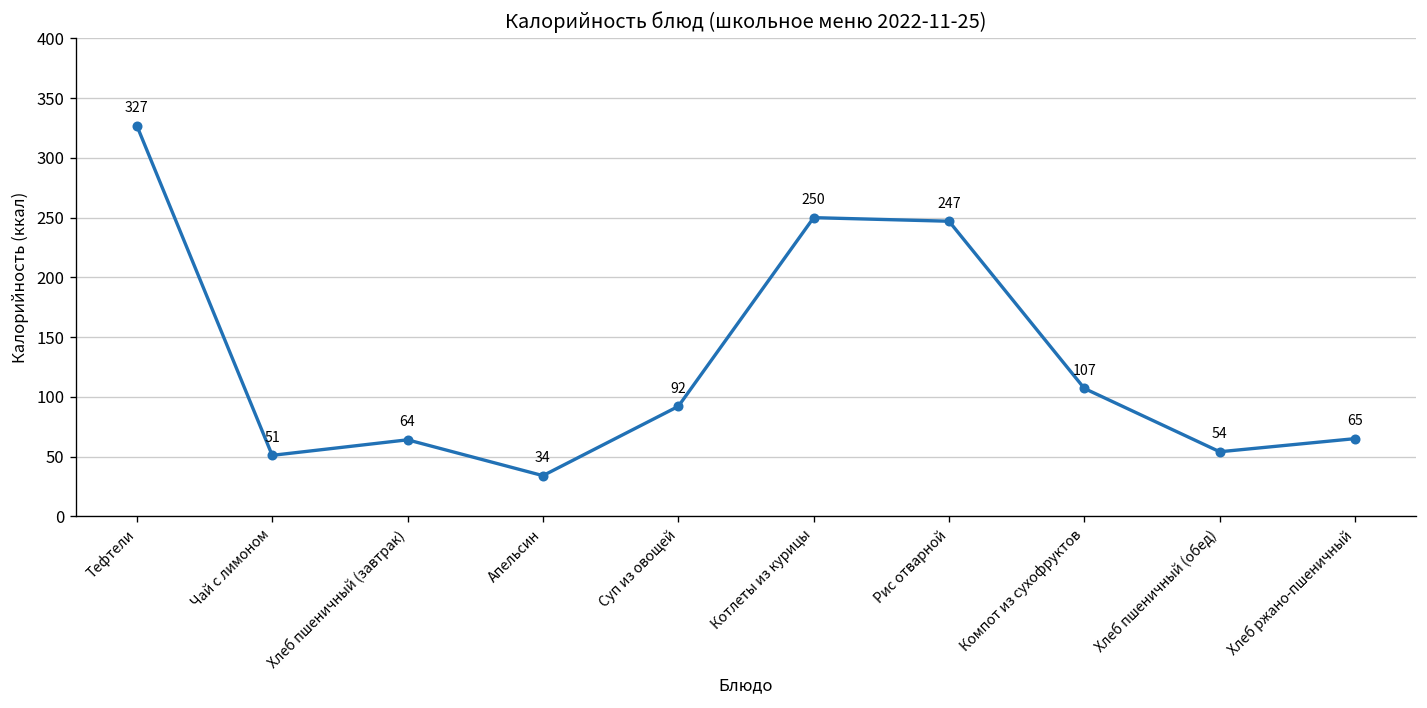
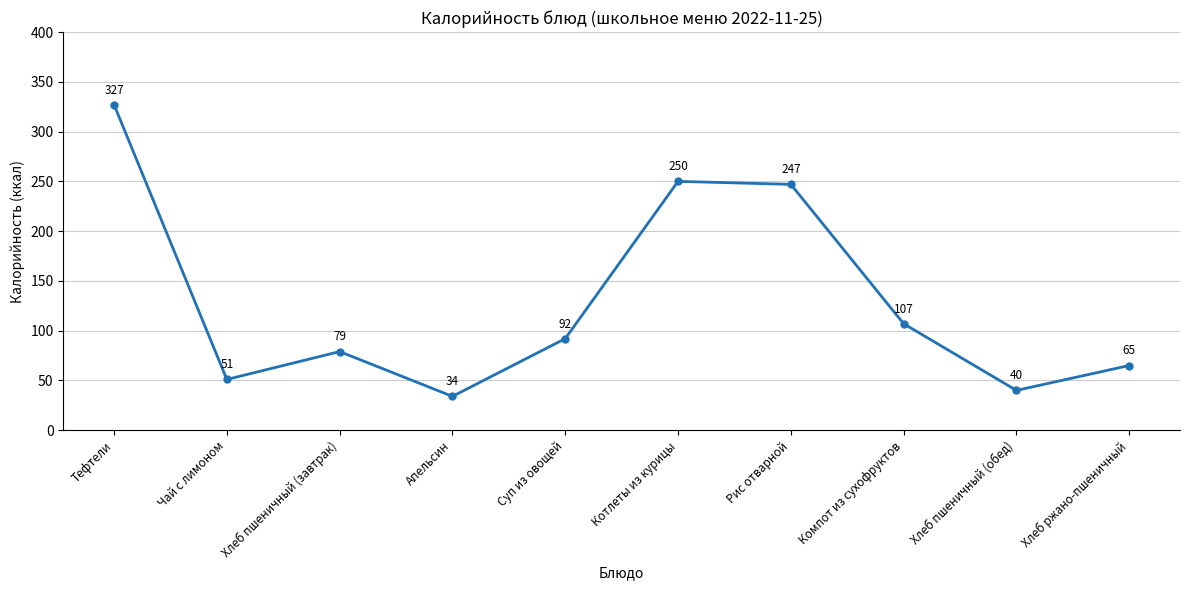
  {
    "Тефтели": 327,
    "Чай с лимоном": 51,
-   "Хлеб пшеничный (завтрак)": 64,
+   "Хлеб пшеничный (завтрак)": 79,
    "Апельсин": 34,
    "Суп из овощей": 92,
    "Котлеты из курицы": 250,
    "Рис отварной": 247,
    "Компот из сухофруктов": 107,
-   "Хлеб пшеничный (обед)": 54,
+   "Хлеб пшеничный (обед)": 40,
    "Хлеб ржано-пшеничный": 65
  }
